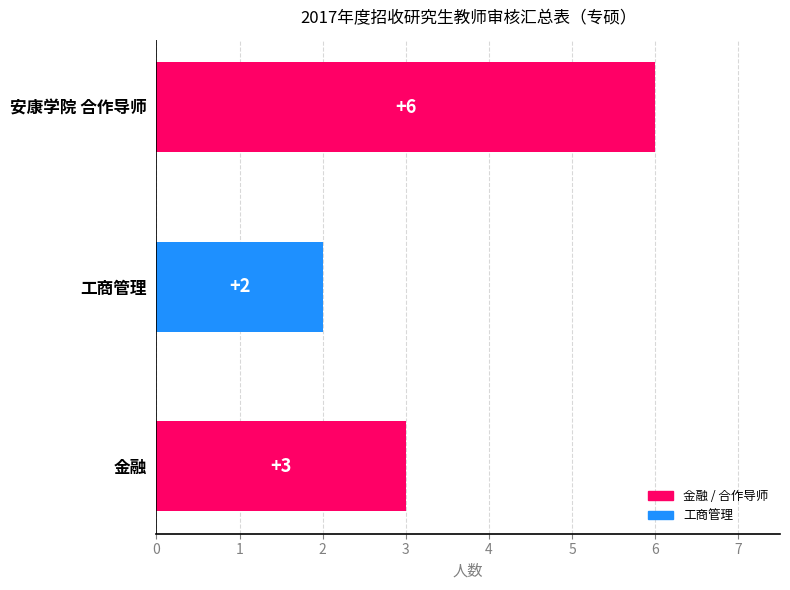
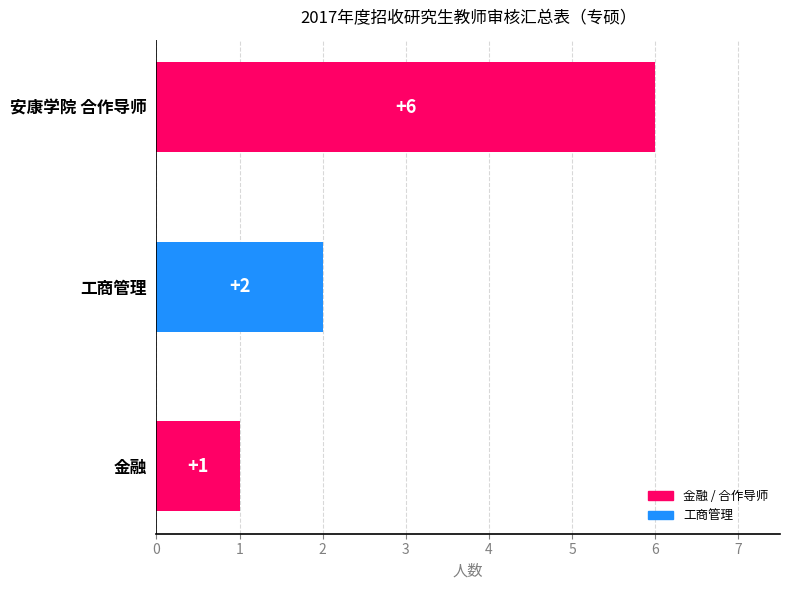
  {
    "安康学院 合作导师": "+6",
    "工商管理": "+2",
-   "金融": "+3"
+   "金融": "+1"
  }
